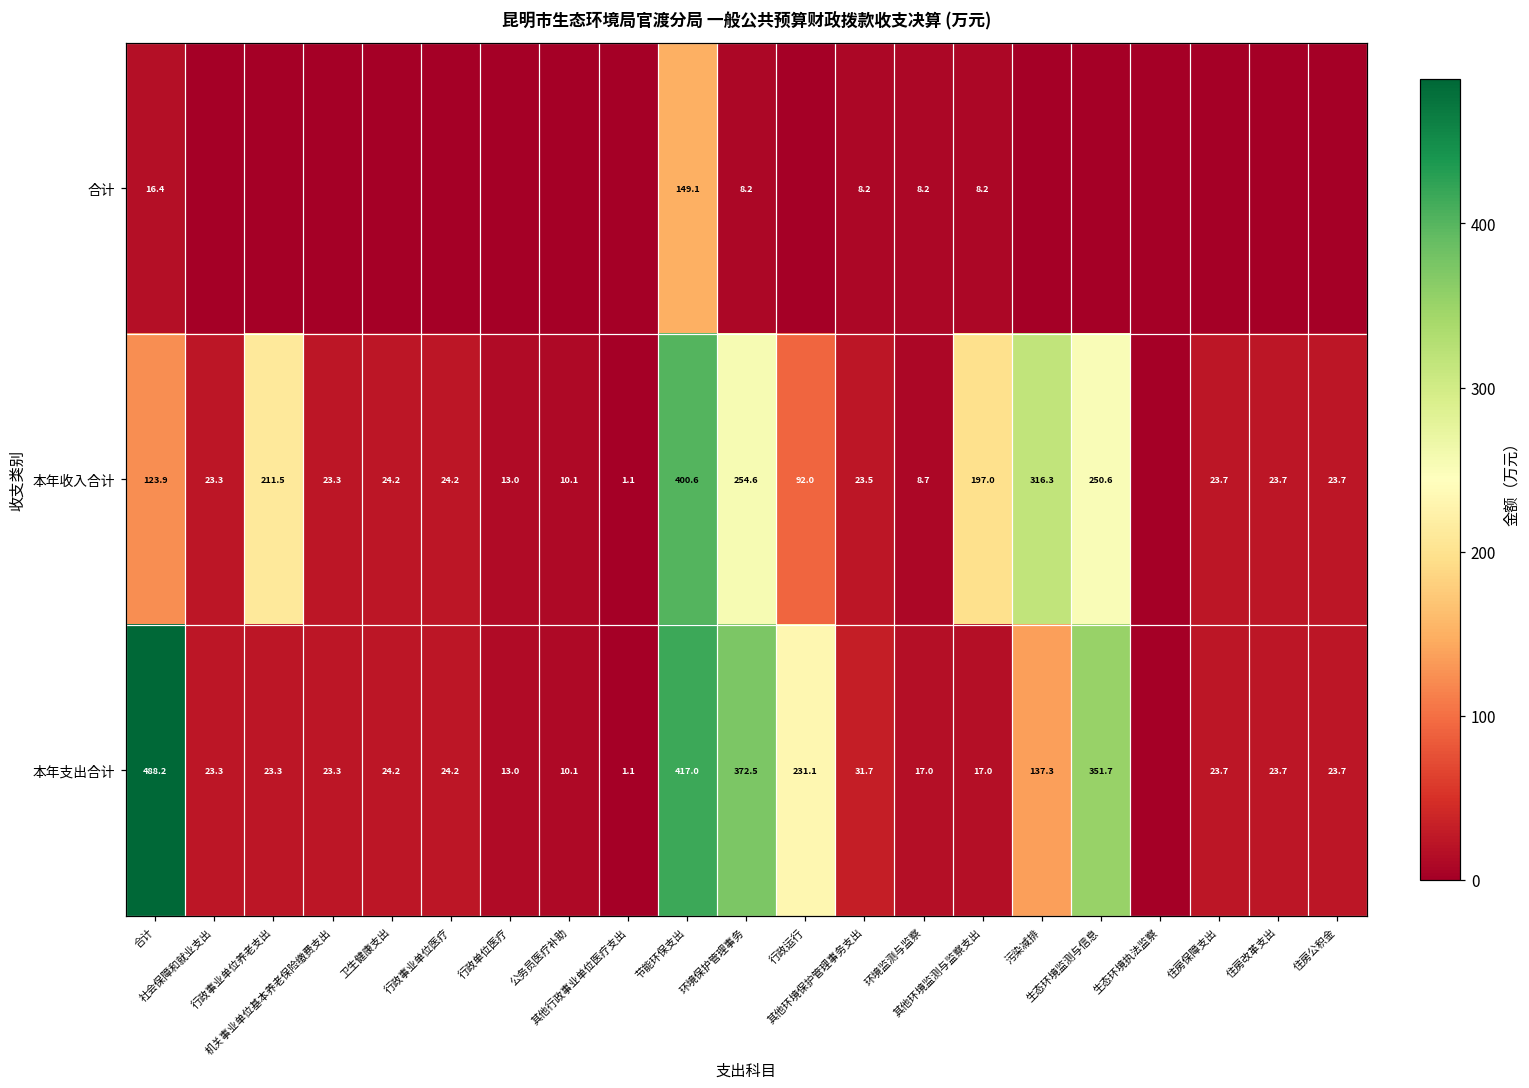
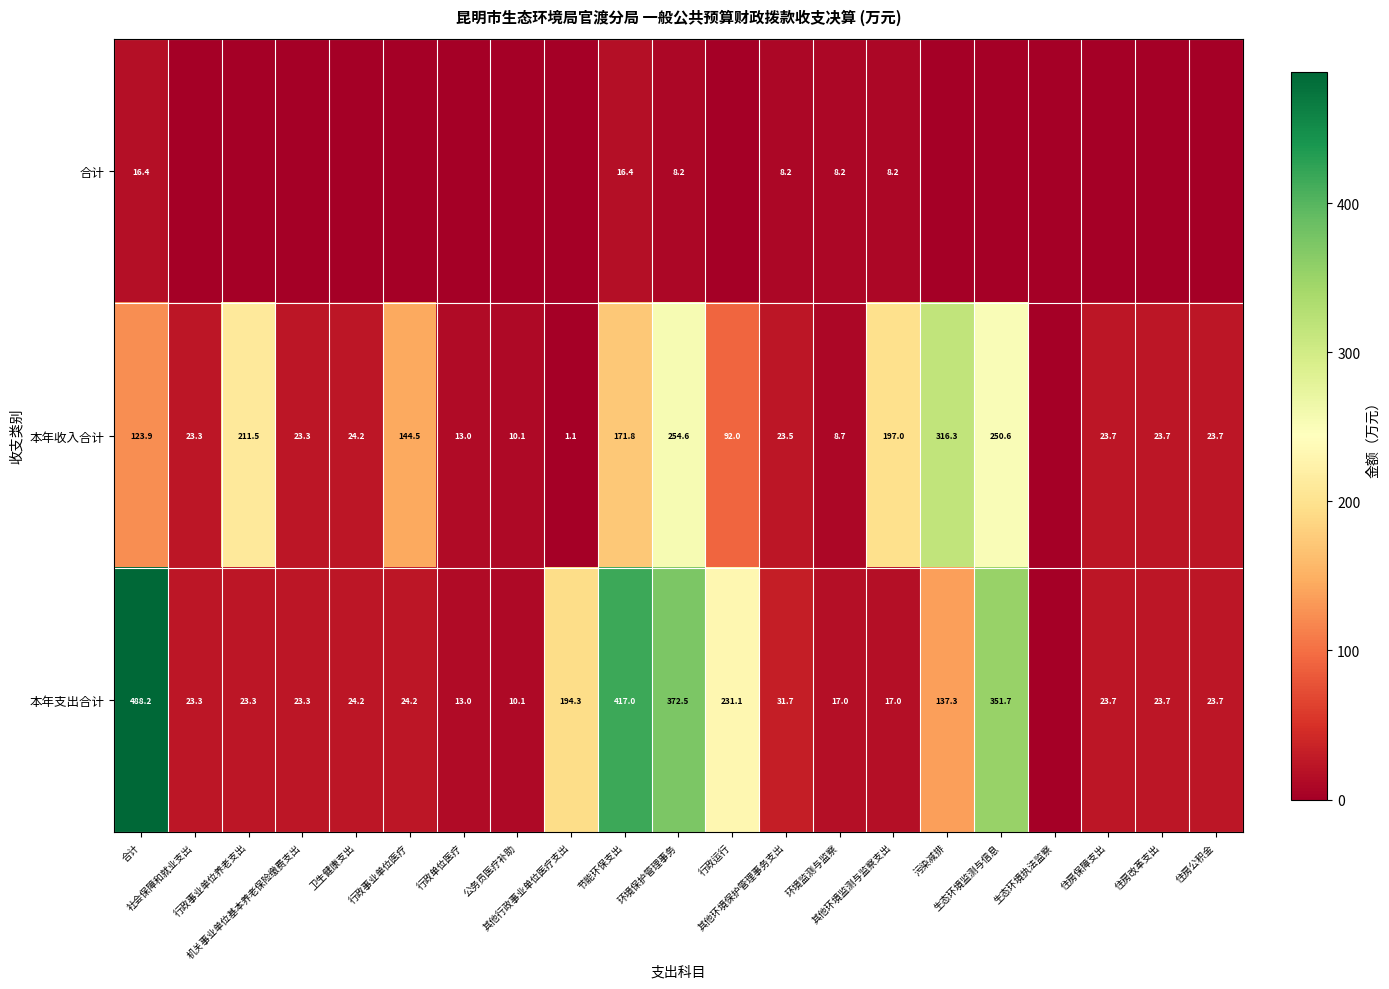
  {
    "合计": {
      "合计": 16.4,
-     "节能环保支出": 149.1,
+     "节能环保支出": 16.4,
      "环境保护管理事务": 8.2,
      "其他环境保护管理事务支出": 8.2,
      "环境监测与监察": 8.2,
      "其他环境监测与监察支出": 8.2
    },
    "本年收入合计": {
      "合计": 123.9,
      "社会保障和就业支出": 23.3,
      "行政事业单位养老支出": 211.5,
      "机关事业单位基本养老保险缴费支出": 23.3,
      "卫生健康支出": 24.2,
-     "行政事业单位医疗": 24.2,
+     "行政事业单位医疗": 144.5,
      "行政单位医疗": 13.0,
      "公务员医疗补助": 10.1,
      "其他行政事业单位医疗支出": 1.1,
-     "节能环保支出": 400.6,
+     "节能环保支出": 171.8,
      "环境保护管理事务": 254.6,
      "行政运行": 92.0,
      "其他环境保护管理事务支出": 23.5,
      "环境监测与监察": 8.7,
      "其他环境监测与监察支出": 197.0,
      "污染减排": 316.3,
      "生态环境监测与信息": 250.6,
      "住房保障支出": 23.7,
      "住房改革支出": 23.7,
      "住房公积金": 23.7
    },
    "本年支出合计": {
      "合计": 488.2,
      "社会保障和就业支出": 23.3,
      "行政事业单位养老支出": 23.3,
      "机关事业单位基本养老保险缴费支出": 23.3,
      "卫生健康支出": 24.2,
      "行政事业单位医疗": 24.2,
      "行政单位医疗": 13.0,
      "公务员医疗补助": 10.1,
-     "其他行政事业单位医疗支出": 1.1,
+     "其他行政事业单位医疗支出": 194.3,
      "节能环保支出": 417.0,
      "环境保护管理事务": 372.5,
      "行政运行": 231.1,
      "其他环境保护管理事务支出": 31.7,
      "环境监测与监察": 17.0,
      "其他环境监测与监察支出": 17.0,
      "污染减排": 137.3,
      "生态环境监测与信息": 351.7,
      "住房保障支出": 23.7,
      "住房改革支出": 23.7,
      "住房公积金": 23.7
    }
  }
